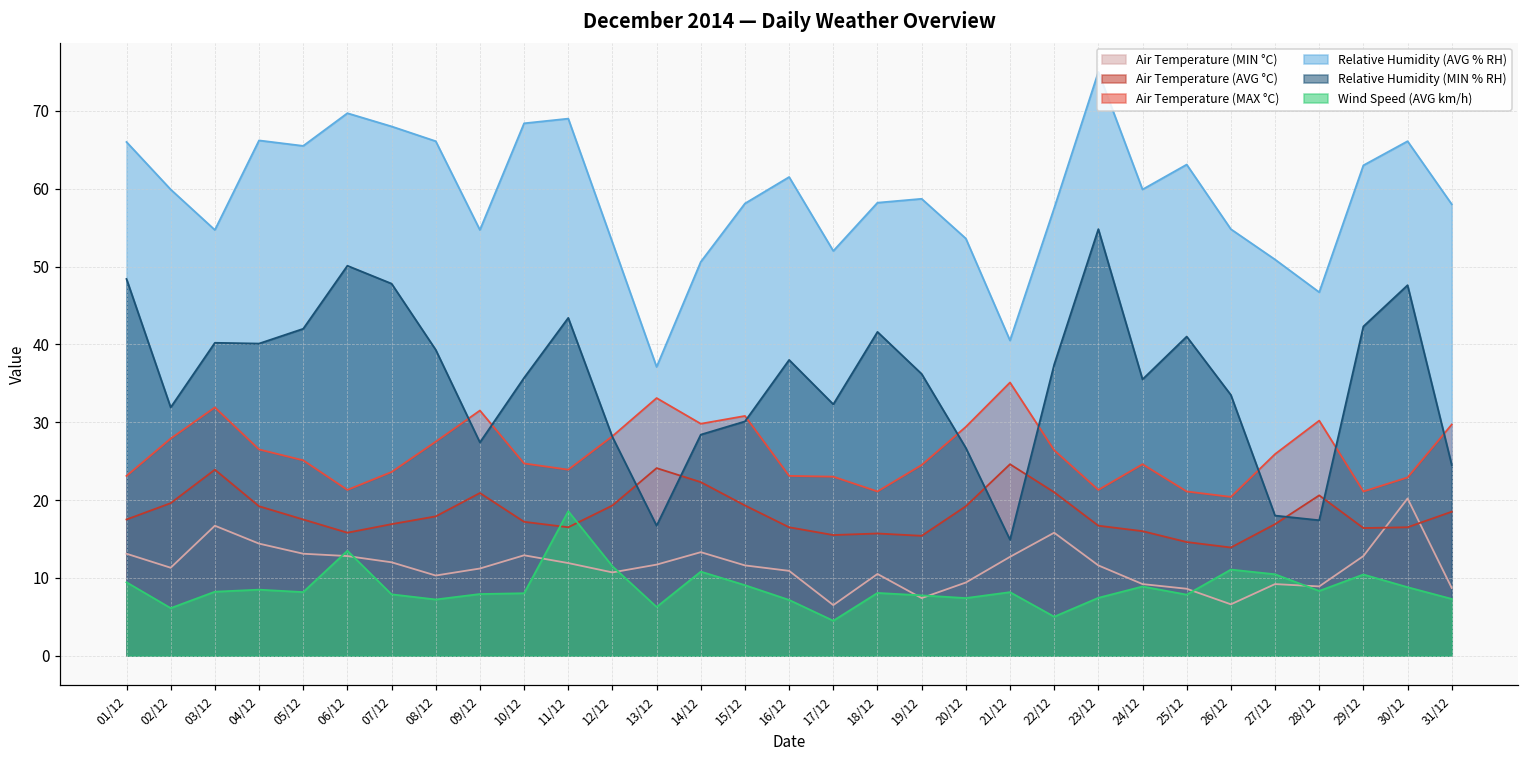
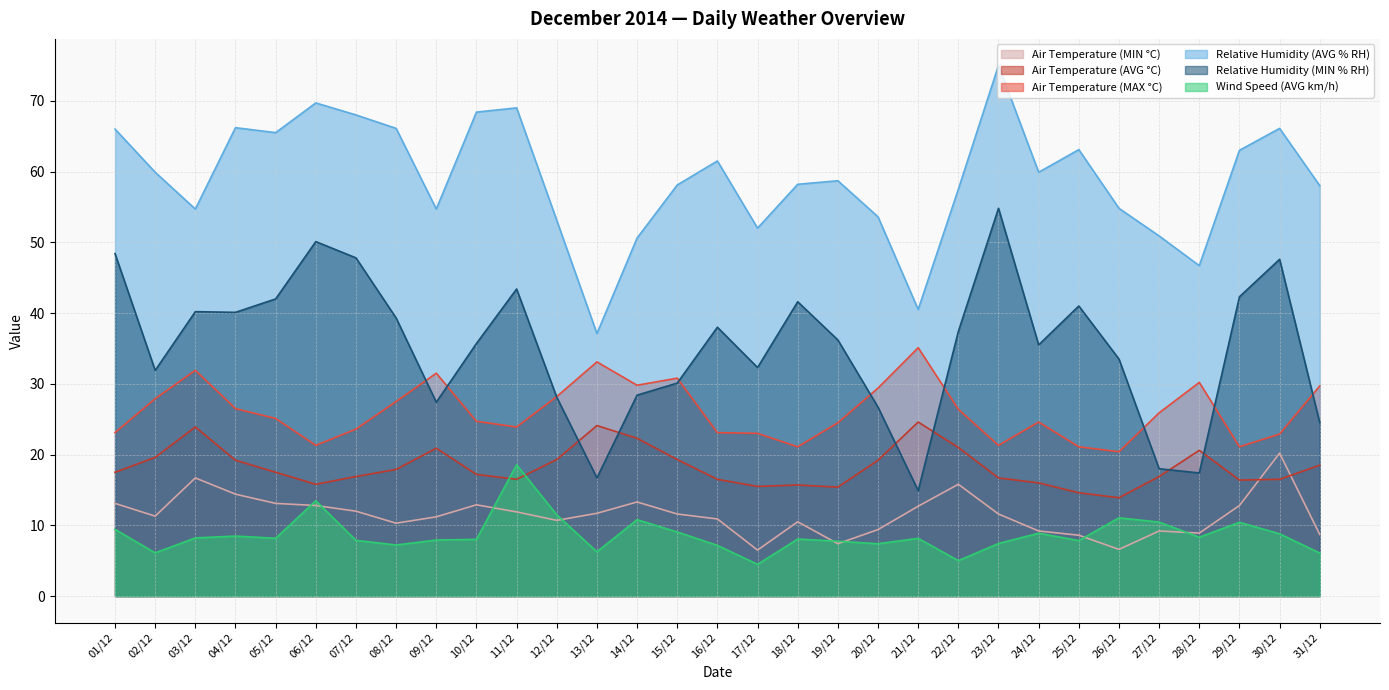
  {
    "Air Temperature (MIN °C)": {
      "01/12": 13,
      "02/12": 11,
      "03/12": 17,
      "04/12": 14,
      "05/12": 13,
      "06/12": 13,
      "07/12": 12,
      "08/12": 10,
      "09/12": 11,
      "10/12": 13,
      "11/12": 12,
      "12/12": 11,
      "13/12": 12,
      "14/12": 13,
      "15/12": 12,
      "16/12": 11,
      "17/12": 7,
      "18/12": 11,
      "20/12": 9,
      "21/12": 13,
      "22/12": 16,
      "23/12": 12,
      "25/12": 9,
      "26/12": 7,
      "27/12": 9,
      "28/12": 9,
      "29/12": 13,
      "30/12": 20,
      "31/12": 9
    },
    "Relative Humidity (AVG % RH)": {
      "01/12": 66,
      "02/12": 60,
      "03/12": 55,
      "04/12": 66,
      "05/12": 66,
      "06/12": 70,
      "07/12": 68,
      "08/12": 66,
      "09/12": 55,
      "10/12": 68,
      "11/12": 69,
      "12/12": 53,
      "13/12": 37,
      "14/12": 51,
      "15/12": 58,
      "16/12": 62,
      "17/12": 52,
      "18/12": 58,
      "19/12": 59,
      "20/12": 54,
      "21/12": 41,
      "22/12": 58,
      "24/12": 60,
      "25/12": 63,
      "26/12": 55,
      "27/12": 51,
      "28/12": 47,
      "29/12": 63,
      "30/12": 66,
      "31/12": 58
    },
    "Relative Humidity (MIN % RH)": {
      "01/12": 48,
      "02/12": 32,
      "03/12": 40,
      "04/12": 40,
      "05/12": 42,
      "06/12": 50,
      "07/12": 48,
      "08/12": 39,
      "09/12": 27,
      "10/12": 36,
      "11/12": 43,
      "13/12": 17,
      "14/12": 28,
      "15/12": 30,
      "16/12": 38,
      "17/12": 32,
      "18/12": 42,
      "19/12": 36,
      "20/12": 27,
      "21/12": 15,
      "22/12": 37,
      "23/12": 55,
      "24/12": 36,
      "25/12": 41,
      "26/12": 34,
      "27/12": 18,
      "28/12": 17,
      "29/12": 42,
      "30/12": 48,
      "31/12": 25
    },
    "Wind Speed (AVG km/h)": {
      "01/12": 9,
      "02/12": 6,
      "03/12": 8,
      "04/12": 8,
      "05/12": 8,
      "06/12": 13,
      "07/12": 8,
      "08/12": 7,
      "09/12": 8,
      "10/12": 8,
      "11/12": 19,
      "12/12": 11,
      "13/12": 6,
      "14/12": 11,
      "15/12": 9,
      "16/12": 7,
      "17/12": 4,
      "18/12": 8,
      "20/12": 7,
      "21/12": 8,
      "22/12": 5,
      "23/12": 7,
      "25/12": 8,
      "26/12": 11,
      "27/12": 10,
      "28/12": 8,
      "29/12": 10,
      "30/12": 9,
-     "31/12": 7
+     "31/12": 6
    }
  }
